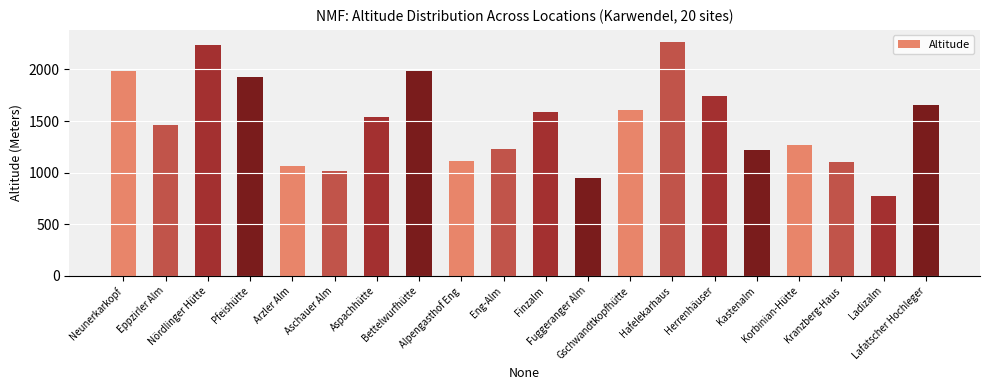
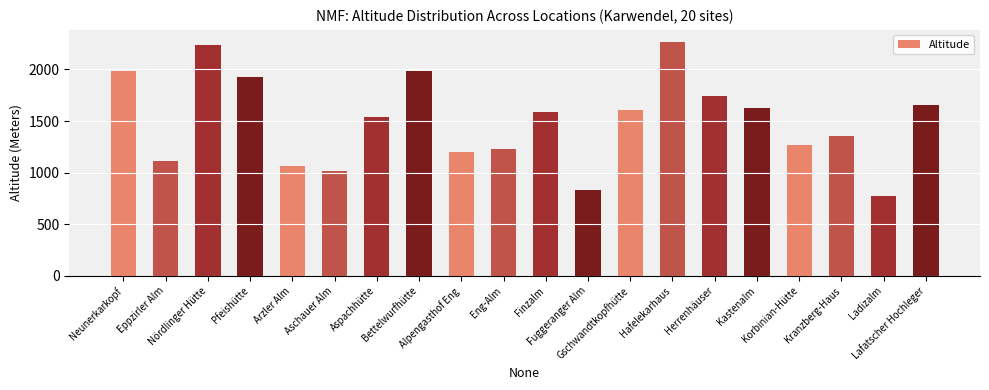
  {
    "Neunerkarkopf": 1990,
-   "Eppzirler Alm": 1460,
+   "Eppzirler Alm": 1110,
    "Nördlinger Hütte": 2240,
    "Pfeishütte": 1930,
    "Arzler Alm": 1070,
    "Aschauer Alm": 1020,
    "Aspachhütte": 1540,
    "Bettelwurfhütte": 1990,
-   "Alpengasthof Eng": 1110,
+   "Alpengasthof Eng": 1200,
    "Eng-Alm": 1230,
    "Finzalm": 1590,
-   "Fuggeranger Alm": 950,
+   "Fuggeranger Alm": 830,
    "Gschwandtkopfhütte": 1610,
    "Hafelekarhaus": 2270,
    "Herrenhäuser": 1740,
-   "Kastenalm": 1220,
+   "Kastenalm": 1630,
    "Korbinian-Hütte": 1270,
-   "Kranzberg-Haus": 1100,
+   "Kranzberg-Haus": 1350,
    "Ladizalm": 770,
    "Lafatscher Hochleger": 1660
  }
